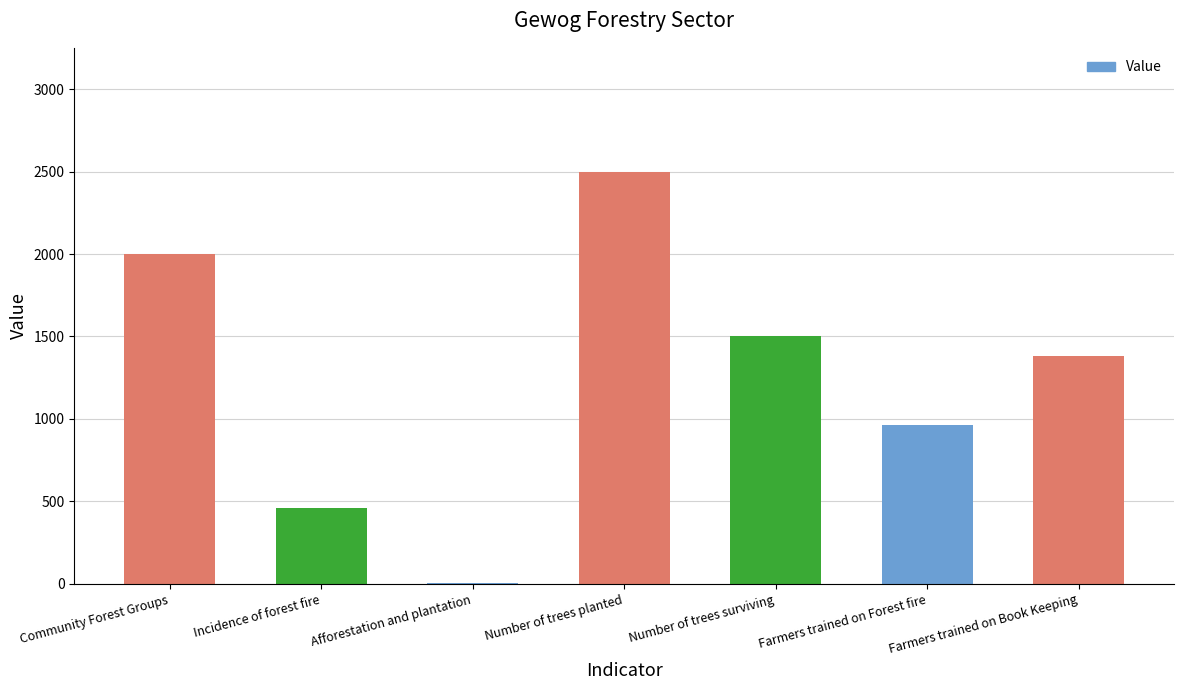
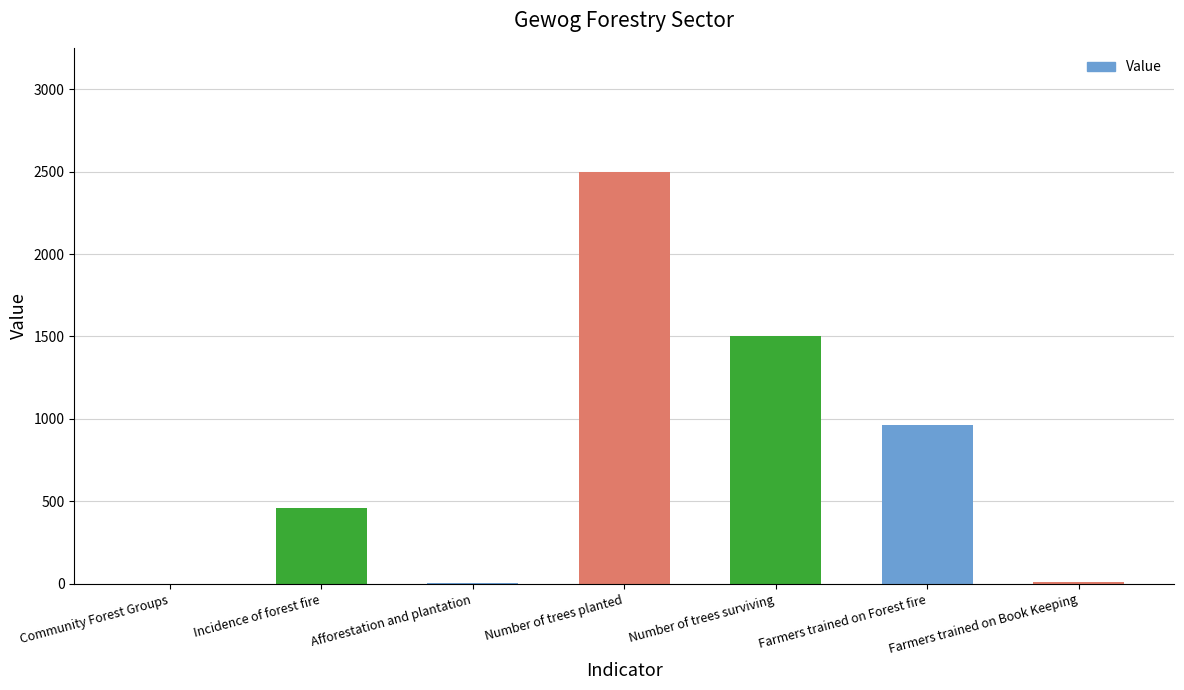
  {
-   "Community Forest Groups": 2000,
+   "Community Forest Groups": 0,
    "Incidence of forest fire": 460,
    "Number of trees planted": 2500,
    "Number of trees surviving": 1500,
    "Farmers trained on Forest fire": 960,
-   "Farmers trained on Book Keeping": 1380
+   "Farmers trained on Book Keeping": 10
  }
